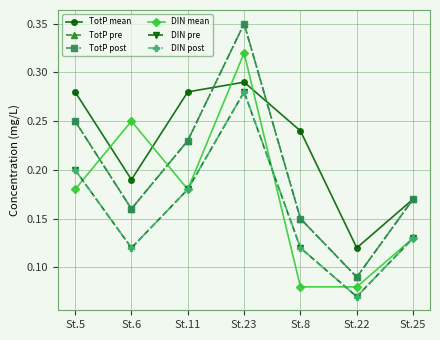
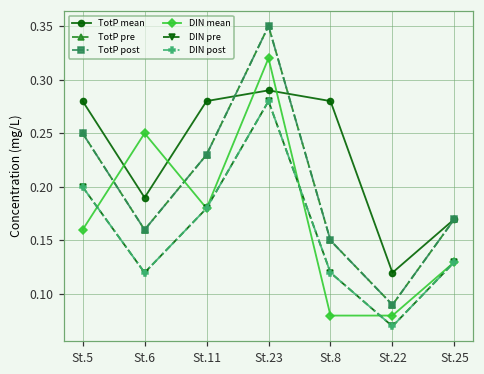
  {
    "TotP mean": {
      "St.5": 0.28,
      "St.6": 0.19,
      "St.11": 0.28,
      "St.23": 0.29,
-     "St.8": 0.24,
+     "St.8": 0.28,
      "St.22": 0.12
    },
    "DIN mean": {
-     "St.5": 0.18,
+     "St.5": 0.16,
      "St.6": 0.25,
      "St.23": 0.32,
      "St.8": 0.08,
      "St.22": 0.08
    }
  }
